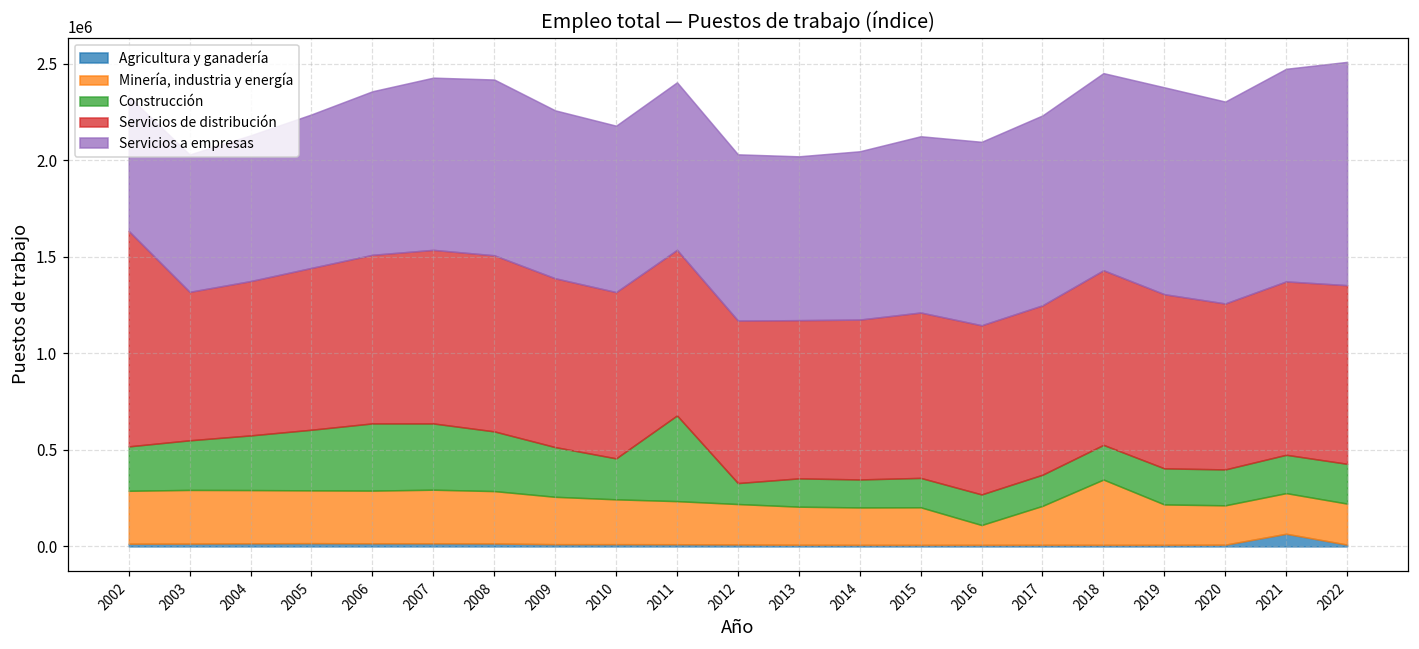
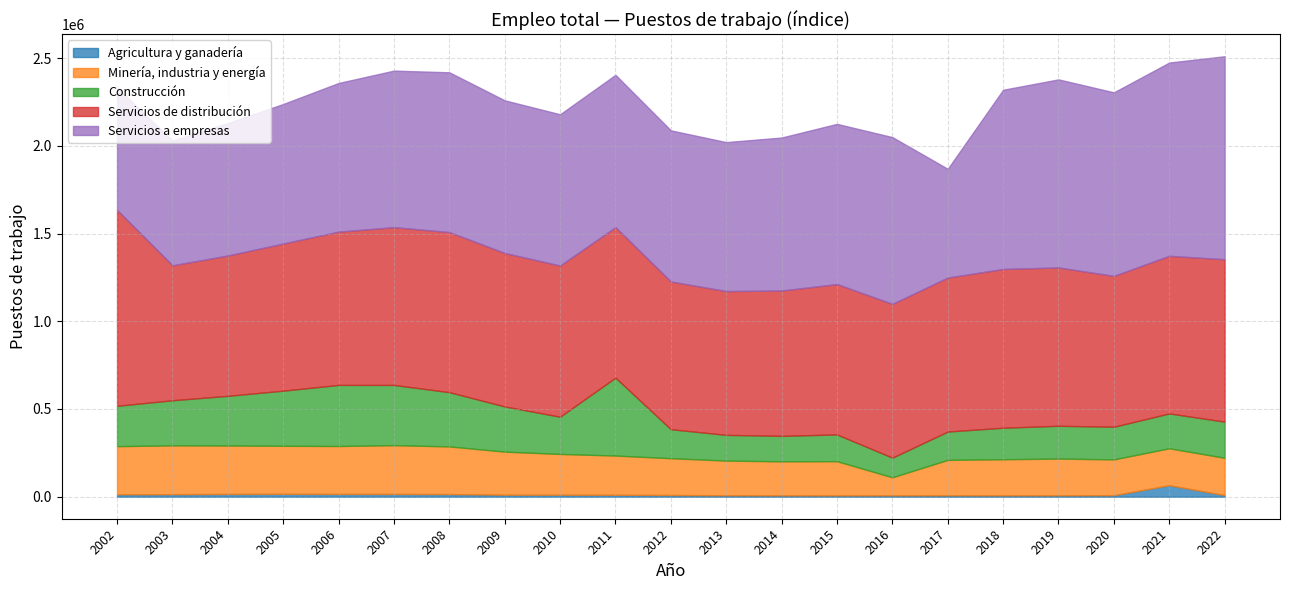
  {
    "Agricultura y ganadería": {
      "2003": 10000,
      "2004": 20000,
      "2005": 20000,
      "2006": 20000,
      "2007": 20000,
      "2008": 10000,
      "2021": 70000
    },
    "Minería, industria y energía": {
      "2002": 270000,
      "2003": 280000,
      "2004": 280000,
      "2005": 270000,
      "2006": 270000,
      "2007": 280000,
      "2008": 270000,
      "2009": 250000,
      "2010": 230000,
      "2011": 220000,
      "2012": 210000,
      "2013": 200000,
      "2014": 190000,
      "2015": 190000,
      "2016": 100000,
      "2017": 200000,
-     "2018": 340000,
+     "2018": 210000,
      "2019": 210000,
      "2020": 200000,
      "2021": 210000,
      "2022": 210000
    },
    "Construcción": {
      "2002": 230000,
      "2003": 260000,
      "2004": 280000,
      "2005": 310000,
      "2006": 350000,
      "2007": 340000,
      "2008": 310000,
      "2009": 260000,
      "2010": 210000,
      "2011": 440000,
-     "2012": 110000,
+     "2012": 170000,
      "2013": 150000,
      "2014": 150000,
      "2015": 150000,
-     "2016": 160000,
+     "2016": 110000,
      "2017": 160000,
      "2018": 180000,
      "2019": 190000,
      "2020": 190000,
      "2021": 200000,
      "2022": 210000
    },
    "Servicios de distribución": {
      "2002": 1120000,
      "2003": 770000,
      "2004": 800000,
      "2005": 840000,
      "2006": 870000,
      "2007": 900000,
      "2008": 910000,
      "2009": 870000,
      "2010": 860000,
      "2011": 860000,
      "2012": 840000,
      "2013": 820000,
      "2014": 830000,
      "2015": 860000,
      "2016": 880000,
      "2017": 880000,
      "2018": 900000,
      "2019": 900000,
      "2020": 860000,
      "2021": 900000,
      "2022": 930000
    },
    "Servicios a empresas": {
      "2005": 800000,
      "2006": 850000,
      "2007": 890000,
      "2008": 910000,
      "2009": 870000,
      "2010": 860000,
      "2011": 870000,
      "2012": 860000,
      "2013": 850000,
      "2014": 870000,
      "2015": 910000,
      "2016": 950000,
-     "2017": 980000,
+     "2017": 620000,
      "2018": 1020000,
      "2019": 1070000,
      "2020": 1050000,
      "2021": 1100000,
      "2022": 1160000
    }
  }
